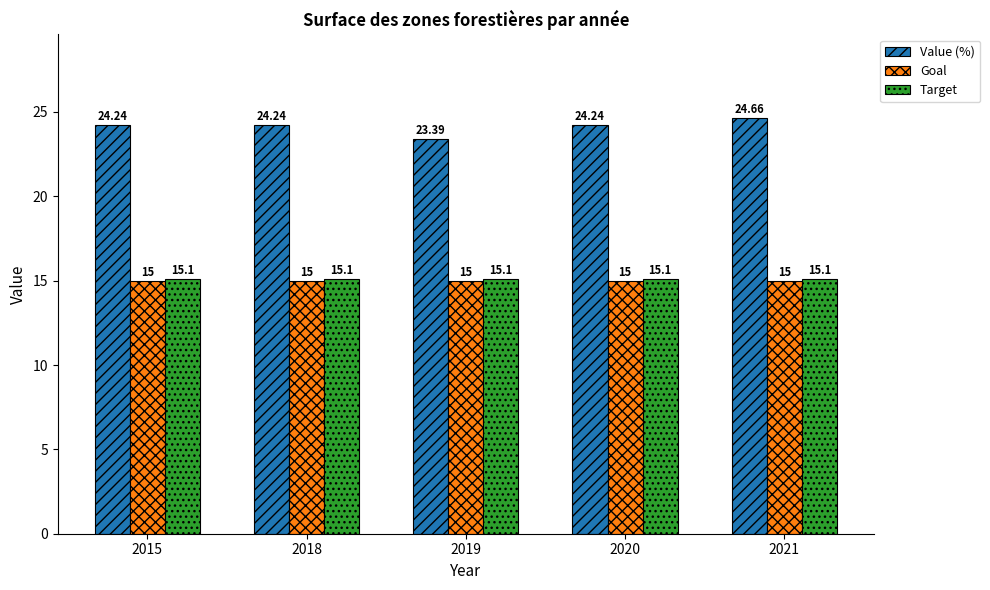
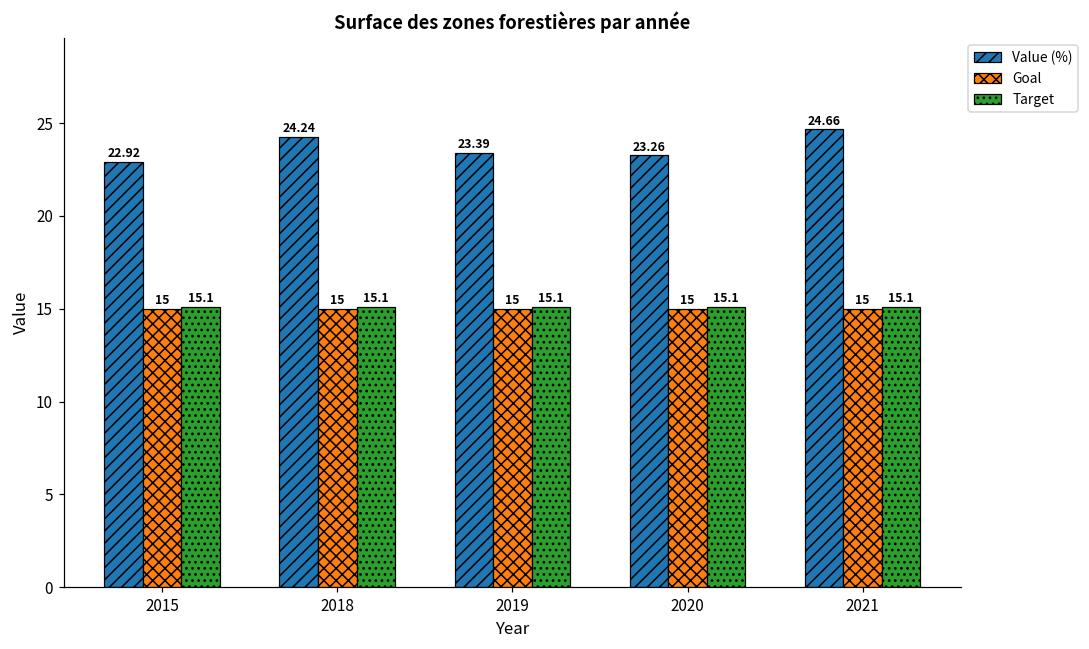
  {
    "Value (%)": {
-     "2015": 24.24,
+     "2015": 22.92,
      "2018": 24.24,
      "2019": 23.39,
-     "2020": 24.24,
+     "2020": 23.26,
      "2021": 24.66
    },
    "Goal": {
      "2015": 15,
      "2018": 15,
      "2019": 15,
      "2020": 15,
      "2021": 15
    },
    "Target": {
      "2015": 15.1,
      "2018": 15.1,
      "2019": 15.1,
      "2020": 15.1,
      "2021": 15.1
    }
  }
